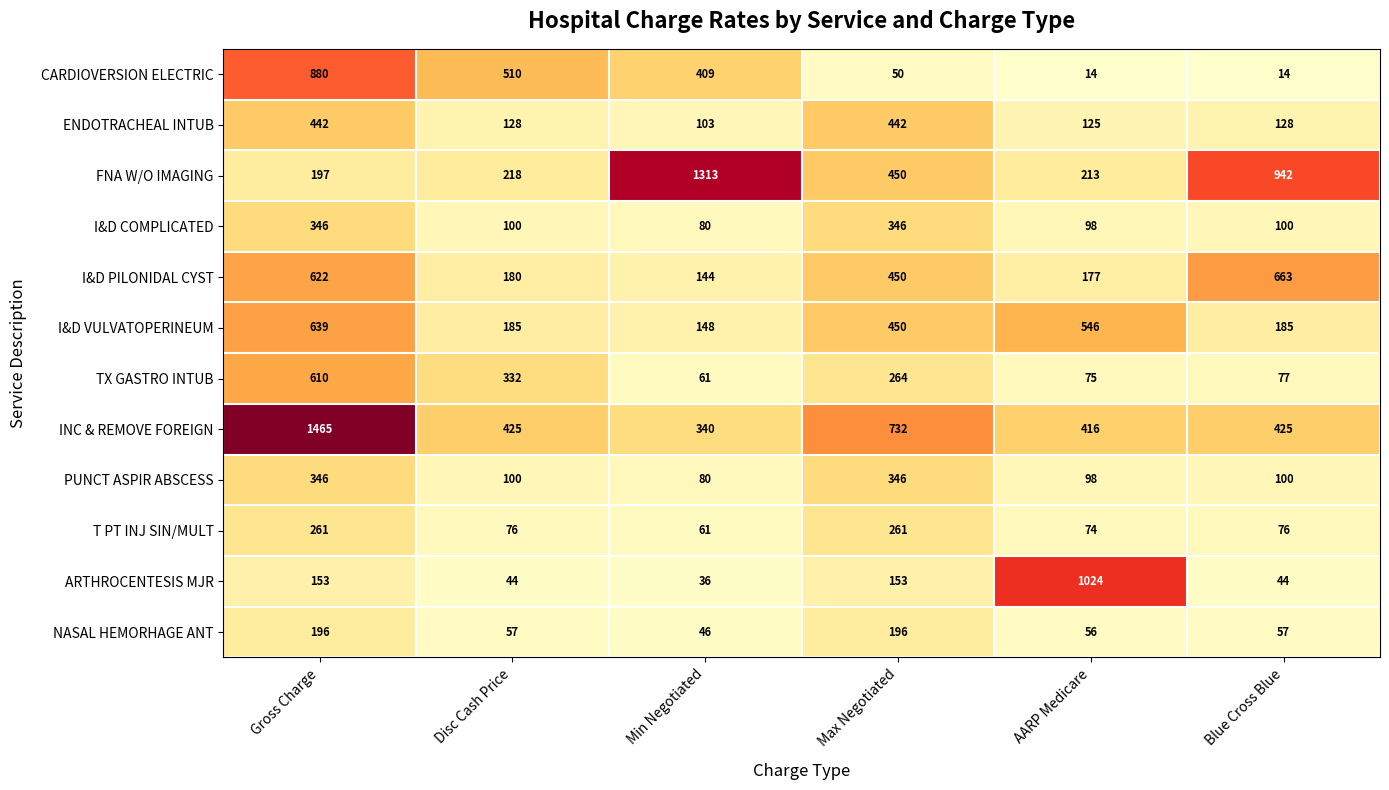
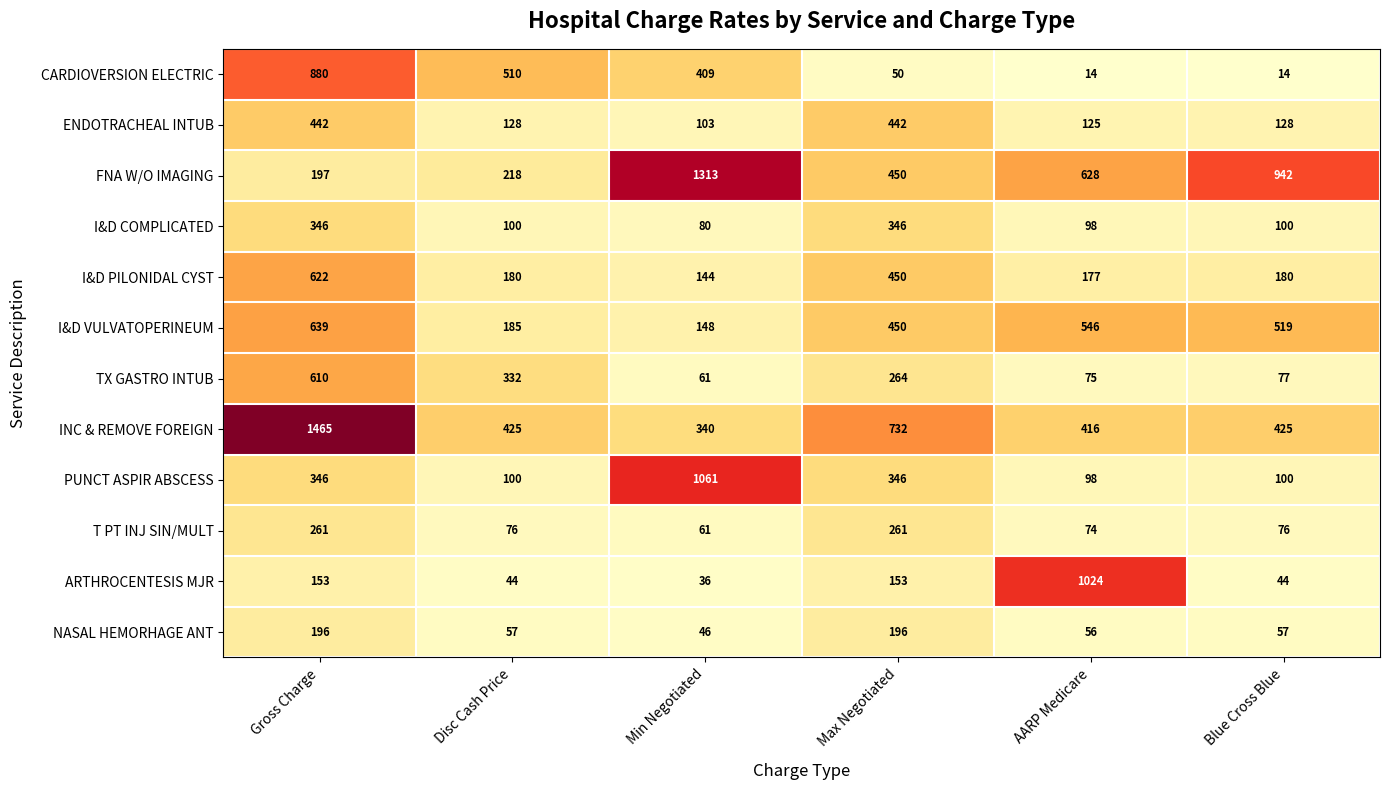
  {
    "CARDIOVERSION ELECTRIC": {
      "Gross Charge": 880,
      "Disc Cash Price": 510,
      "Min Negotiated": 409,
      "Max Negotiated": 50,
      "AARP Medicare": 14,
      "Blue Cross Blue": 14
    },
    "ENDOTRACHEAL INTUB": {
      "Gross Charge": 442,
      "Disc Cash Price": 128,
      "Min Negotiated": 103,
      "Max Negotiated": 442,
      "AARP Medicare": 125,
      "Blue Cross Blue": 128
    },
    "FNA W/O IMAGING": {
      "Gross Charge": 197,
      "Disc Cash Price": 218,
      "Min Negotiated": 1313,
      "Max Negotiated": 450,
-     "AARP Medicare": 213,
+     "AARP Medicare": 628,
      "Blue Cross Blue": 942
    },
    "I&D COMPLICATED": {
      "Gross Charge": 346,
      "Disc Cash Price": 100,
      "Min Negotiated": 80,
      "Max Negotiated": 346,
      "AARP Medicare": 98,
      "Blue Cross Blue": 100
    },
    "I&D PILONIDAL CYST": {
      "Gross Charge": 622,
      "Disc Cash Price": 180,
      "Min Negotiated": 144,
      "Max Negotiated": 450,
      "AARP Medicare": 177,
-     "Blue Cross Blue": 663
+     "Blue Cross Blue": 180
    },
    "I&D VULVATOPERINEUM": {
      "Gross Charge": 639,
      "Disc Cash Price": 185,
      "Min Negotiated": 148,
      "Max Negotiated": 450,
      "AARP Medicare": 546,
-     "Blue Cross Blue": 185
+     "Blue Cross Blue": 519
    },
    "TX GASTRO INTUB": {
      "Gross Charge": 610,
      "Disc Cash Price": 332,
      "Min Negotiated": 61,
      "Max Negotiated": 264,
      "AARP Medicare": 75,
      "Blue Cross Blue": 77
    },
    "INC & REMOVE FOREIGN": {
      "Gross Charge": 1465,
      "Disc Cash Price": 425,
      "Min Negotiated": 340,
      "Max Negotiated": 732,
      "AARP Medicare": 416,
      "Blue Cross Blue": 425
    },
    "PUNCT ASPIR ABSCESS": {
      "Gross Charge": 346,
      "Disc Cash Price": 100,
-     "Min Negotiated": 80,
+     "Min Negotiated": 1061,
      "Max Negotiated": 346,
      "AARP Medicare": 98,
      "Blue Cross Blue": 100
    },
    "T PT INJ SIN/MULT": {
      "Gross Charge": 261,
      "Disc Cash Price": 76,
      "Min Negotiated": 61,
      "Max Negotiated": 261,
      "AARP Medicare": 74,
      "Blue Cross Blue": 76
    },
    "ARTHROCENTESIS MJR": {
      "Gross Charge": 153,
      "Disc Cash Price": 44,
      "Min Negotiated": 36,
      "Max Negotiated": 153,
      "AARP Medicare": 1024,
      "Blue Cross Blue": 44
    },
    "NASAL HEMORHAGE ANT": {
      "Gross Charge": 196,
      "Disc Cash Price": 57,
      "Min Negotiated": 46,
      "Max Negotiated": 196,
      "AARP Medicare": 56,
      "Blue Cross Blue": 57
    }
  }
